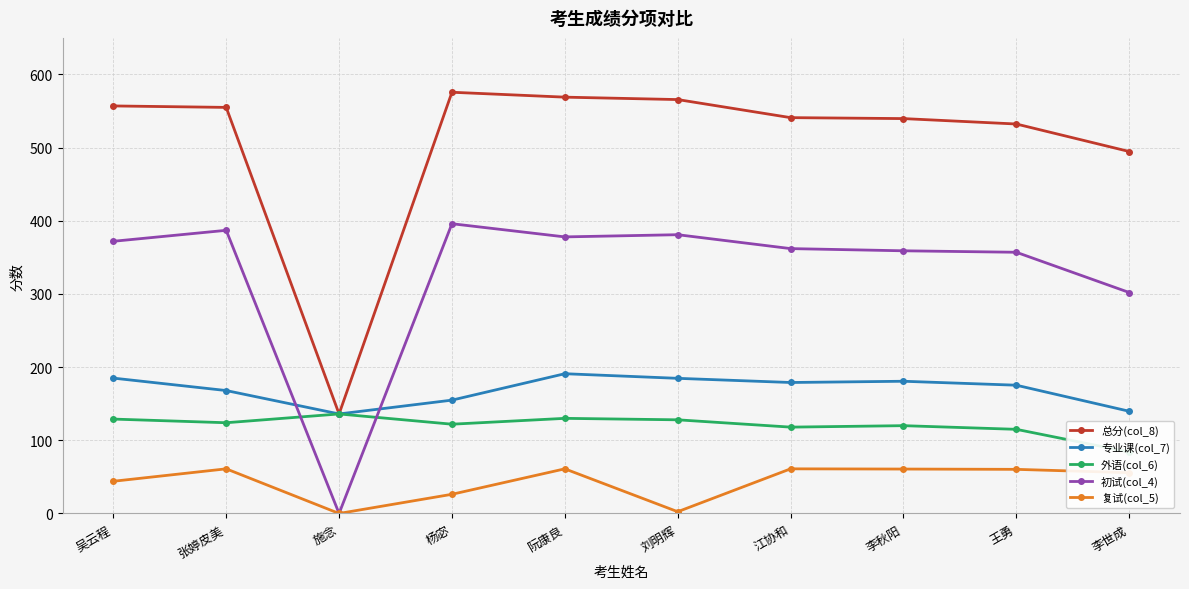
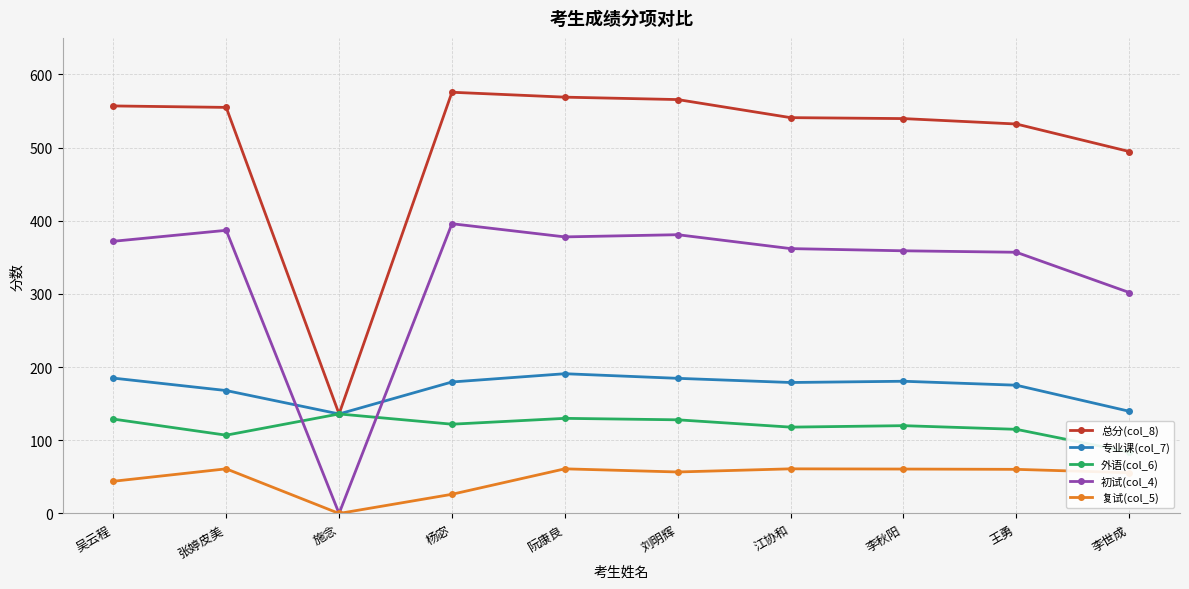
  {
    "总分(col_8)": {
      "吴云程": 560,
      "张婷皮美": 560,
      "杨宓": 580,
      "阮康良": 570,
      "刘明辉": 570,
      "江协和": 540,
      "李秋阳": 540,
      "王勇": 530,
      "李世成": 490
    },
    "专业课(col_7)": {
      "吴云程": 190,
      "张婷皮美": 170,
-     "杨宓": 150,
+     "杨宓": 180,
      "阮康良": 190,
      "刘明辉": 180,
      "江协和": 180,
      "李秋阳": 180,
      "王勇": 180,
      "李世成": 140
    },
    "外语(col_6)": {
      "吴云程": 130,
-     "张婷皮美": 120,
+     "张婷皮美": 110,
      "杨宓": 120,
      "阮康良": 130,
      "刘明辉": 130,
      "江协和": 120,
      "李秋阳": 120,
      "王勇": 120
    },
    "初试(col_4)": {
      "吴云程": 370,
      "张婷皮美": 390,
      "杨宓": 400,
      "阮康良": 380,
      "刘明辉": 380,
      "江协和": 360,
      "李秋阳": 360,
      "王勇": 360,
      "李世成": 300
    },
    "复试(col_5)": {
      "吴云程": 40,
      "张婷皮美": 60,
      "杨宓": 30,
      "阮康良": 60,
-     "刘明辉": 0,
+     "刘明辉": 60,
      "江协和": 60,
      "李秋阳": 60,
      "王勇": 60
    }
  }
